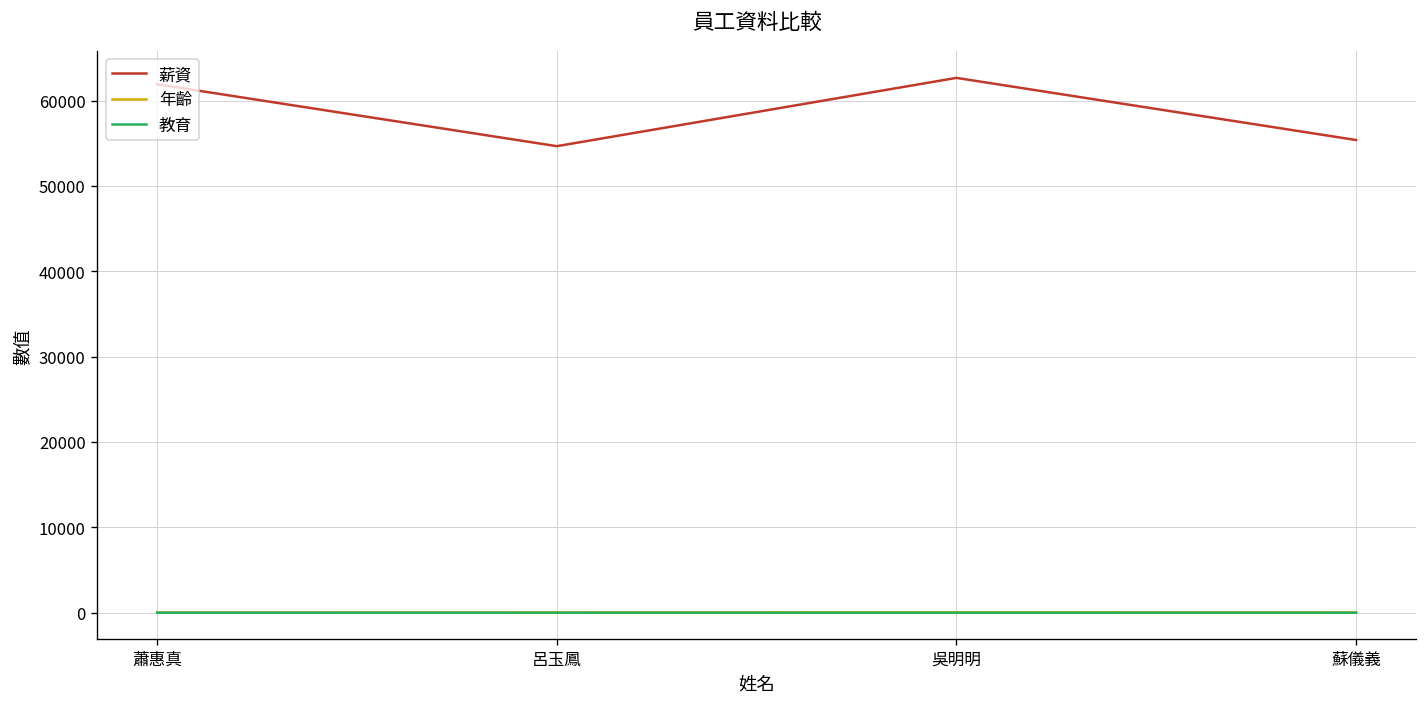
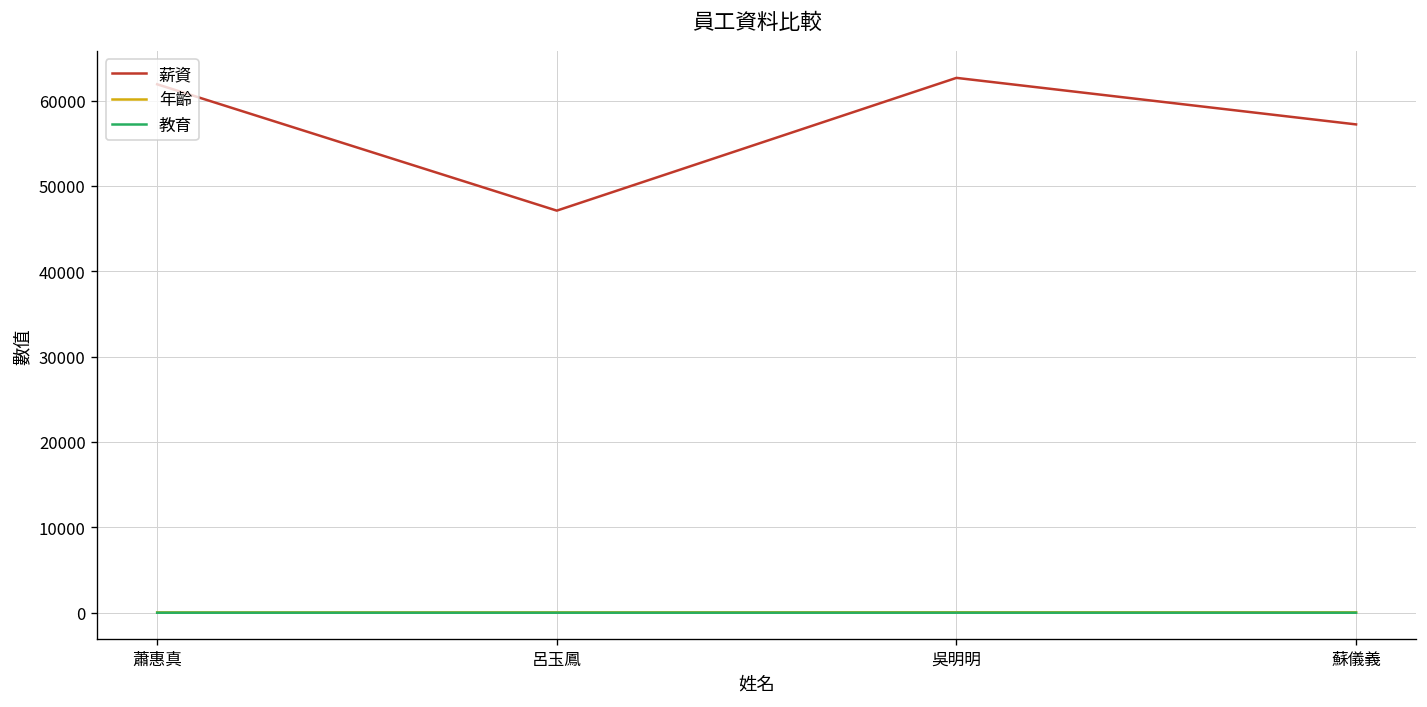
  {
    "薪資": {
-     "呂玉鳳": 55000,
+     "呂玉鳳": 47000,
      "吳明明": 63000,
-     "蘇儀義": 55000
+     "蘇儀義": 57000
    },
    "教育": {
      "蕭惠真": 0,
      "呂玉鳳": 0,
      "吳明明": 0,
      "蘇儀義": 0
    }
  }
